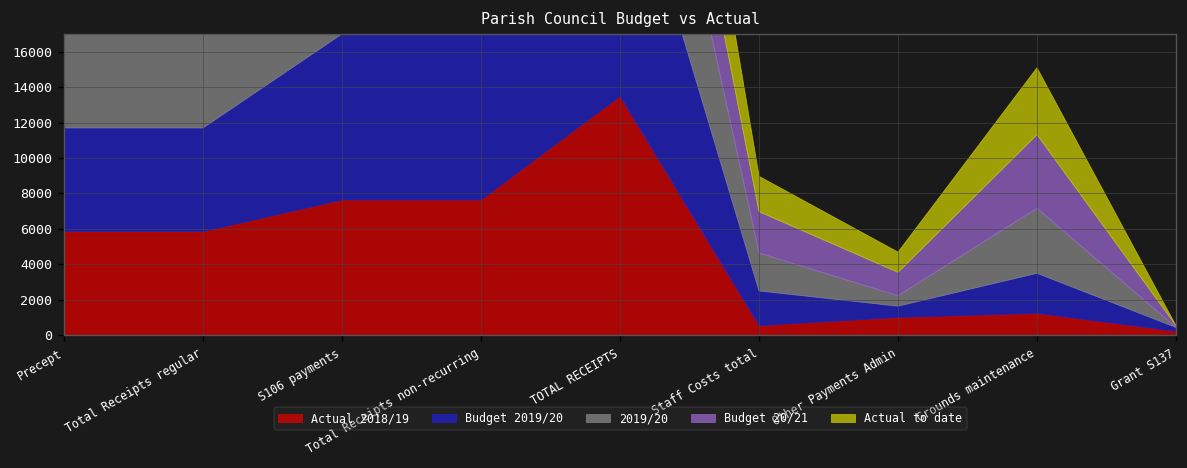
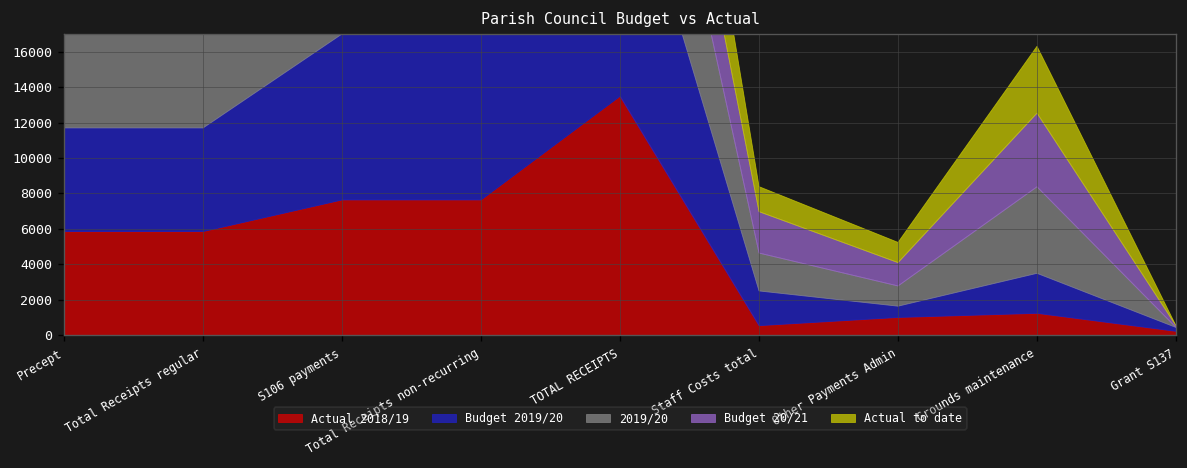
  {
    "Actual 2018/19": {
      "Precept": 5900,
      "Total Receipts regular": 5900,
      "S106 payments": 7600,
      "Total Receipts non-recurring": 7600,
      "TOTAL RECEIPTS": 13500,
      "Staff Costs total": 500,
      "Other Payments Admin": 1000,
      "Grounds maintenance": 1200,
      "Grant S137": 200
    },
    "Budget 2019/20": {
      "Precept": 5900,
      "Total Receipts regular": 5900,
      "S106 payments": 9400,
      "Total Receipts non-recurring": 9400,
      "Staff Costs total": 2000,
      "Other Payments Admin": 600,
      "Grounds maintenance": 2300
    },
    "2019/20": {
      "Staff Costs total": 2100,
-     "Other Payments Admin": 600,
-     "Grounds maintenance": 3700
+     "Other Payments Admin": 1100,
+     "Grounds maintenance": 4900
    },
    "Budget 20/21": {
      "Staff Costs total": 2300,
      "Other Payments Admin": 1300,
      "Grounds maintenance": 4200
    },
    "Actual to date": {
-     "Staff Costs total": 2000,
+     "Staff Costs total": 1400,
      "Other Payments Admin": 1100,
      "Grounds maintenance": 3800
    }
  }
